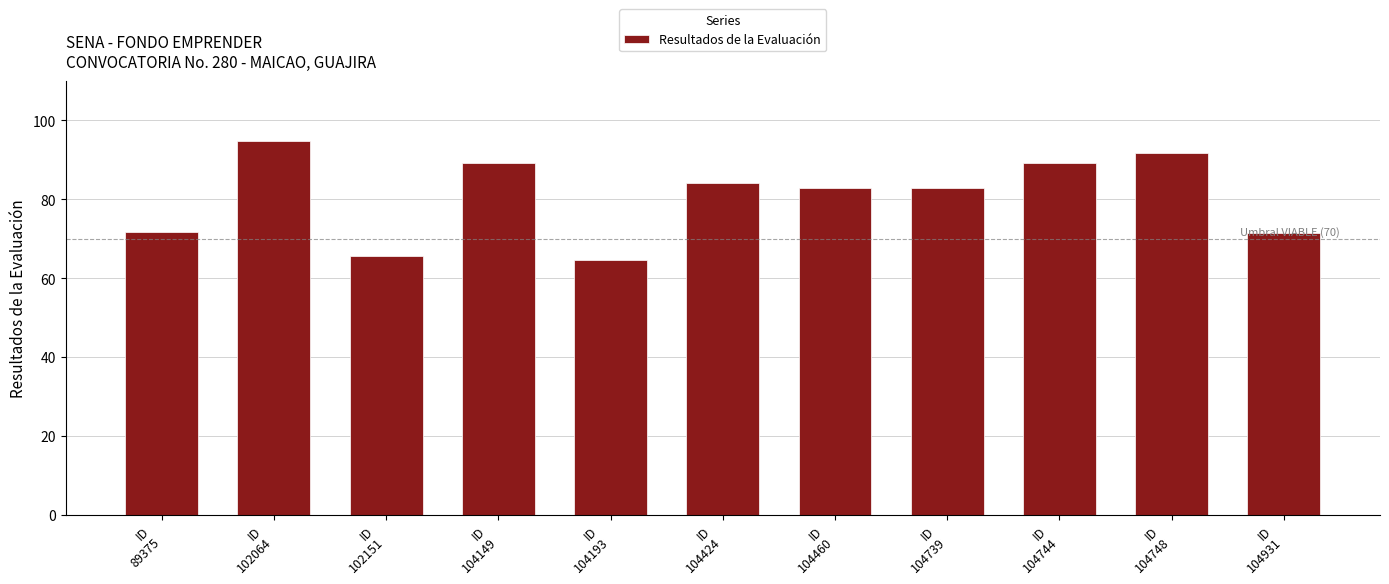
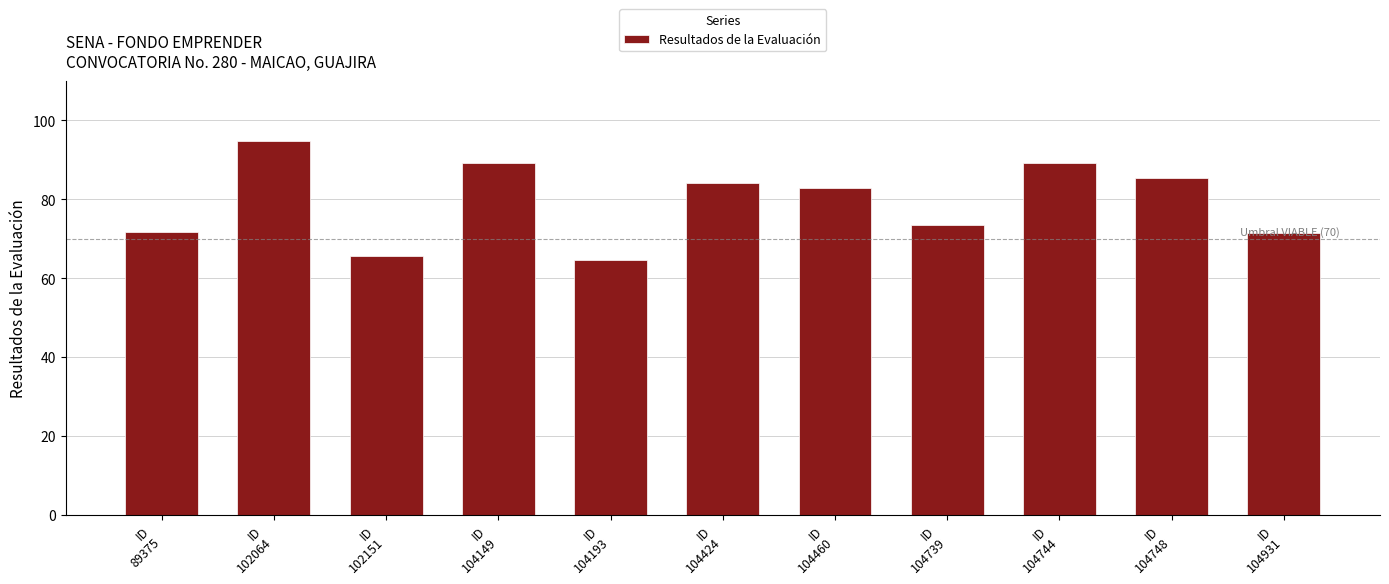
  {
    "ID 89375": 72,
    "ID 102064": 95,
    "ID 102151": 66,
    "ID 104149": 89,
    "ID 104193": 65,
    "ID 104424": 84,
    "ID 104460": 83,
-   "ID 104739": 83,
+   "ID 104739": 73,
    "ID 104744": 89,
-   "ID 104748": 92
+   "ID 104748": 85
  }
